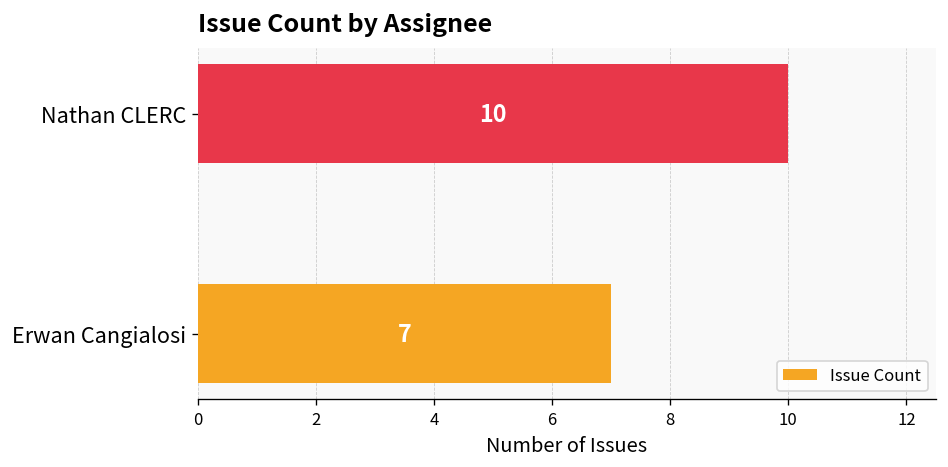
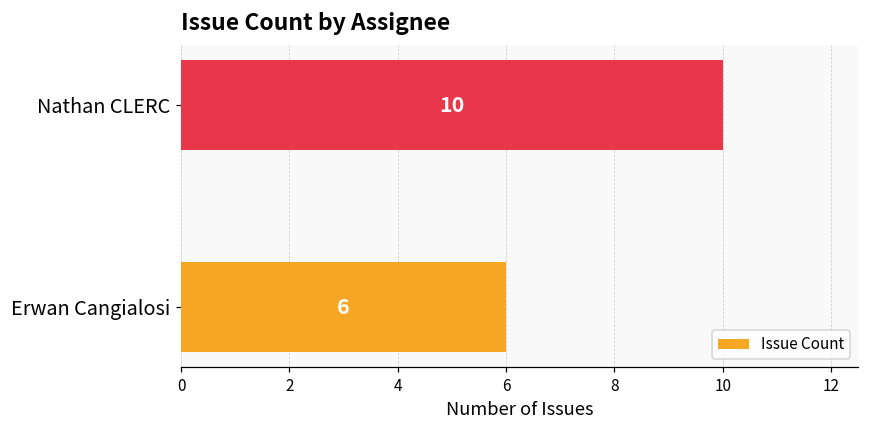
  {
    "Nathan CLERC": 10,
-   "Erwan Cangialosi": 7
+   "Erwan Cangialosi": 6
  }
